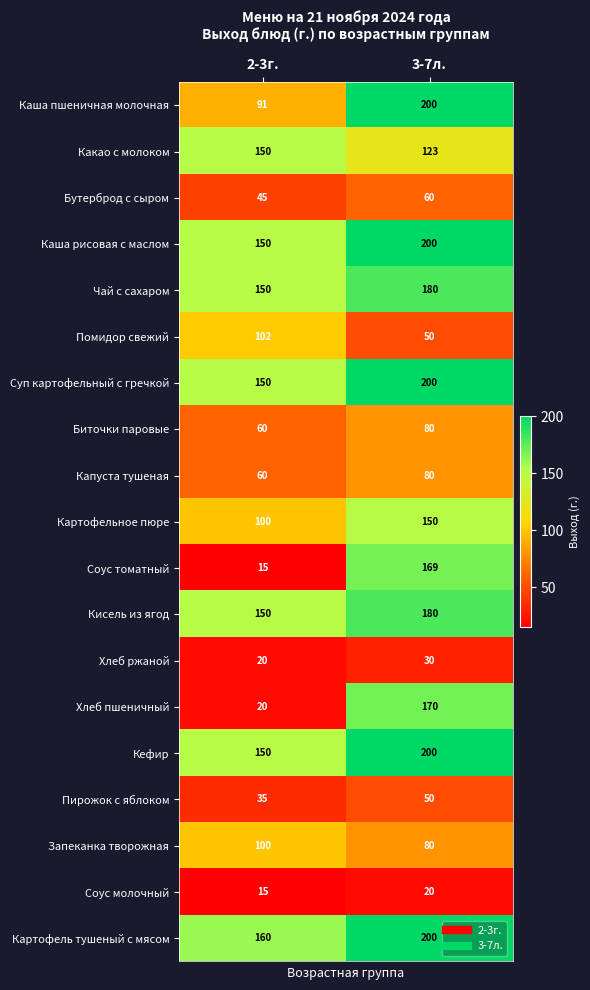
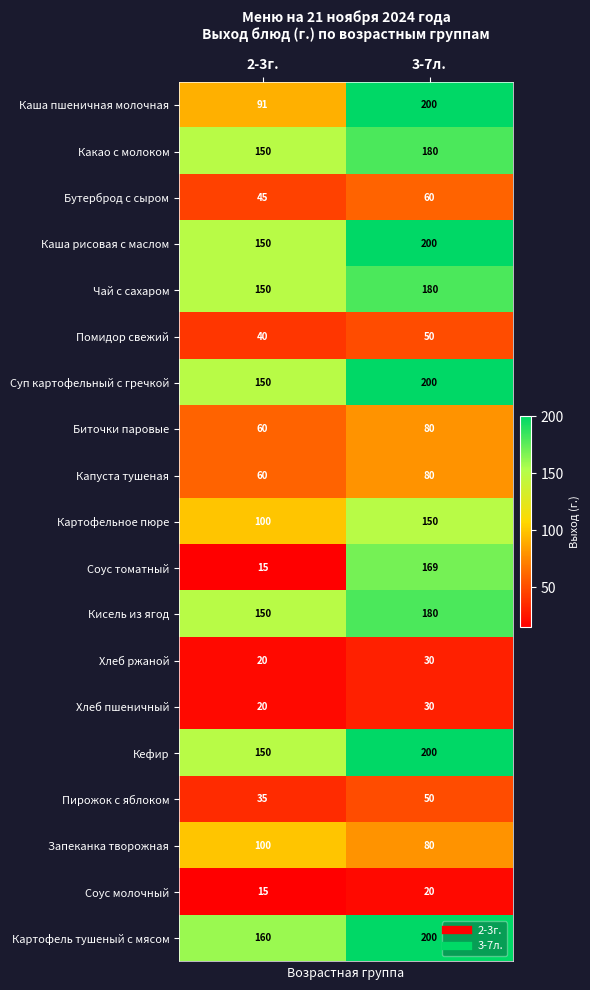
  {
    "Каша пшеничная молочная": {
      "2-3г.": 91,
      "3-7л.": 200
    },
    "Какао с молоком": {
      "2-3г.": 150,
-     "3-7л.": 123
+     "3-7л.": 180
    },
    "Бутерброд с сыром": {
      "2-3г.": 45,
      "3-7л.": 60
    },
    "Каша рисовая с маслом": {
      "2-3г.": 150,
      "3-7л.": 200
    },
    "Чай с сахаром": {
      "2-3г.": 150,
      "3-7л.": 180
    },
    "Помидор свежий": {
-     "2-3г.": 102,
+     "2-3г.": 40,
      "3-7л.": 50
    },
    "Суп картофельный с гречкой": {
      "2-3г.": 150,
      "3-7л.": 200
    },
    "Биточки паровые": {
      "2-3г.": 60,
      "3-7л.": 80
    },
    "Капуста тушеная": {
      "2-3г.": 60,
      "3-7л.": 80
    },
    "Картофельное пюре": {
      "2-3г.": 100,
      "3-7л.": 150
    },
    "Соус томатный": {
      "2-3г.": 15,
      "3-7л.": 169
    },
    "Кисель из ягод": {
      "2-3г.": 150,
      "3-7л.": 180
    },
    "Хлеб ржаной": {
      "2-3г.": 20,
      "3-7л.": 30
    },
    "Хлеб пшеничный": {
      "2-3г.": 20,
-     "3-7л.": 170
+     "3-7л.": 30
    },
    "Кефир": {
      "2-3г.": 150,
      "3-7л.": 200
    },
    "Пирожок с яблоком": {
      "2-3г.": 35,
      "3-7л.": 50
    },
    "Запеканка творожная": {
      "2-3г.": 100,
      "3-7л.": 80
    },
    "Соус молочный": {
      "2-3г.": 15,
      "3-7л.": 20
    },
    "Картофель тушеный с мясом": {
      "2-3г.": 160,
      "3-7л.": 200
    }
  }
